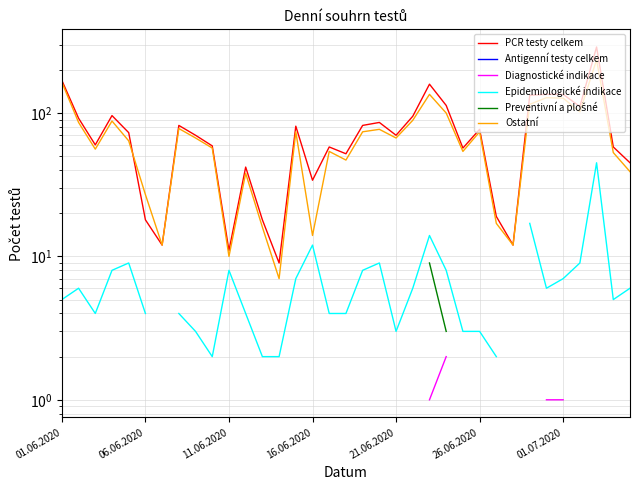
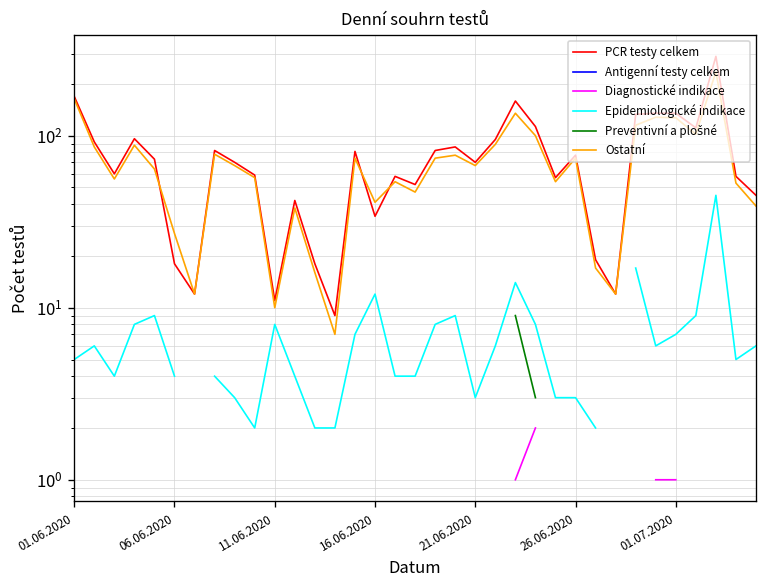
  {
    "PCR testy celkem": {
      "06.06.2020": 18,
      "11.06.2020": 11,
      "16.06.2020": 34,
      "21.06.2020": 70
    },
    "Diagnostické indikace": {
      "01.07.2020": 1
    },
    "Epidemiologické indikace": {
      "01.06.2020": 5,
      "06.06.2020": 4,
      "11.06.2020": 8,
      "16.06.2020": 12,
      "21.06.2020": 3,
      "26.06.2020": 3,
      "01.07.2020": 7
    },
    "Ostatní": {
      "06.06.2020": 27,
      "11.06.2020": 10,
-     "16.06.2020": 14,
+     "16.06.2020": 41,
      "21.06.2020": 70
    }
  }
